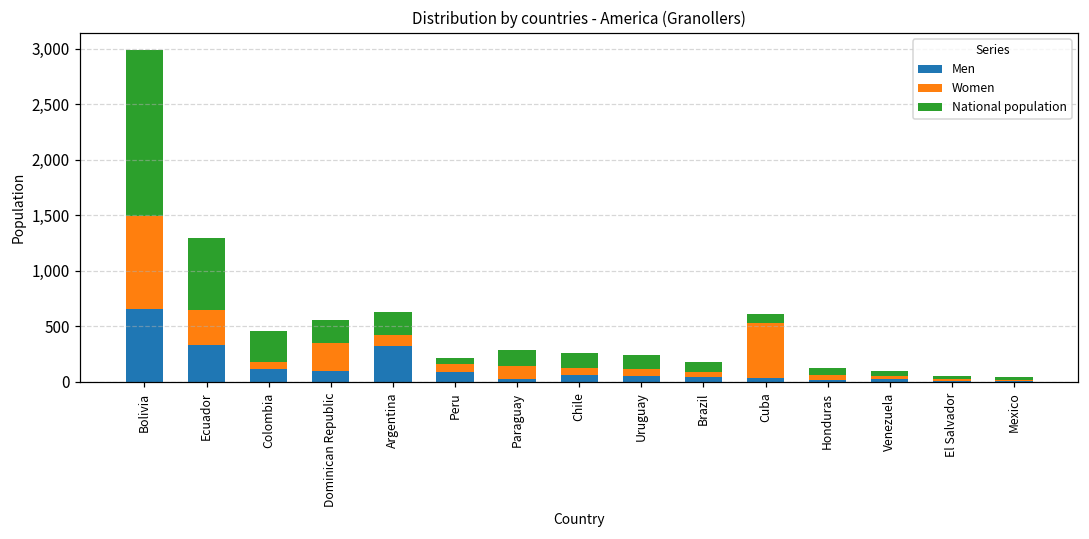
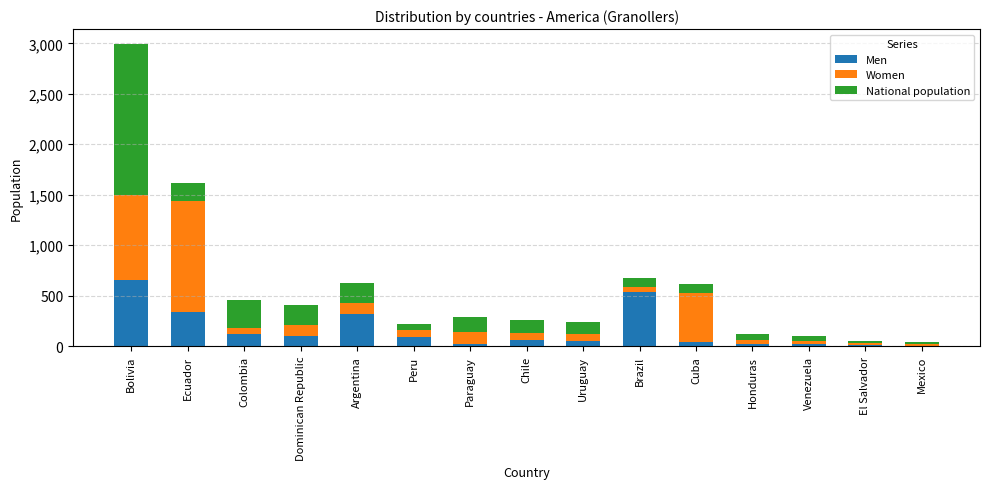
  {
    "Men": {
      "Bolivia": "650",
      "Ecuador": "340",
      "Colombia": "120",
      "Dominican Republic": "100",
      "Argentina": "320",
      "Peru": "90",
      "Chile": "60",
      "Uruguay": "50",
-     "Brazil": "40",
+     "Brazil": "530",
      "Cuba": "40"
    },
    "Women": {
      "Bolivia": "840",
-     "Ecuador": "310",
+     "Ecuador": "1,100",
      "Colombia": "60",
-     "Dominican Republic": "250",
+     "Dominican Republic": "110",
      "Argentina": "110",
      "Peru": "70",
      "Paraguay": "120",
      "Chile": "70",
      "Uruguay": "70",
      "Brazil": "50",
      "Cuba": "490",
      "Honduras": "40",
      "Venezuela": "30"
    },
    "National population": {
      "Bolivia": "1,500",
-     "Ecuador": "650",
+     "Ecuador": "180",
      "Colombia": "280",
      "Dominican Republic": "210",
      "Argentina": "200",
      "Peru": "60",
      "Paraguay": "140",
      "Chile": "130",
      "Uruguay": "120",
      "Brazil": "90",
      "Cuba": "80",
      "Honduras": "60",
      "Venezuela": "50",
      "El Salvador": "30"
    }
  }
